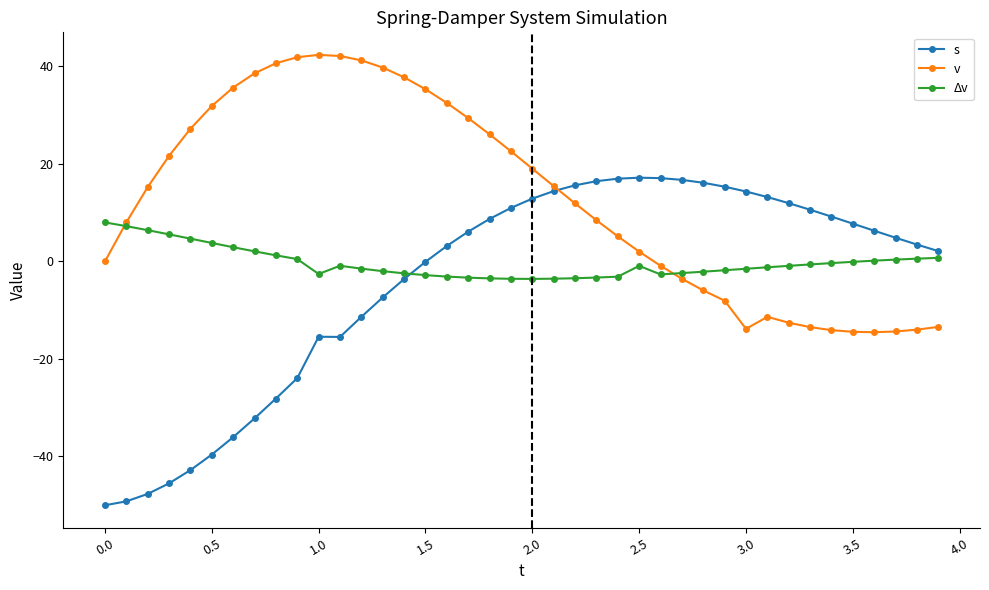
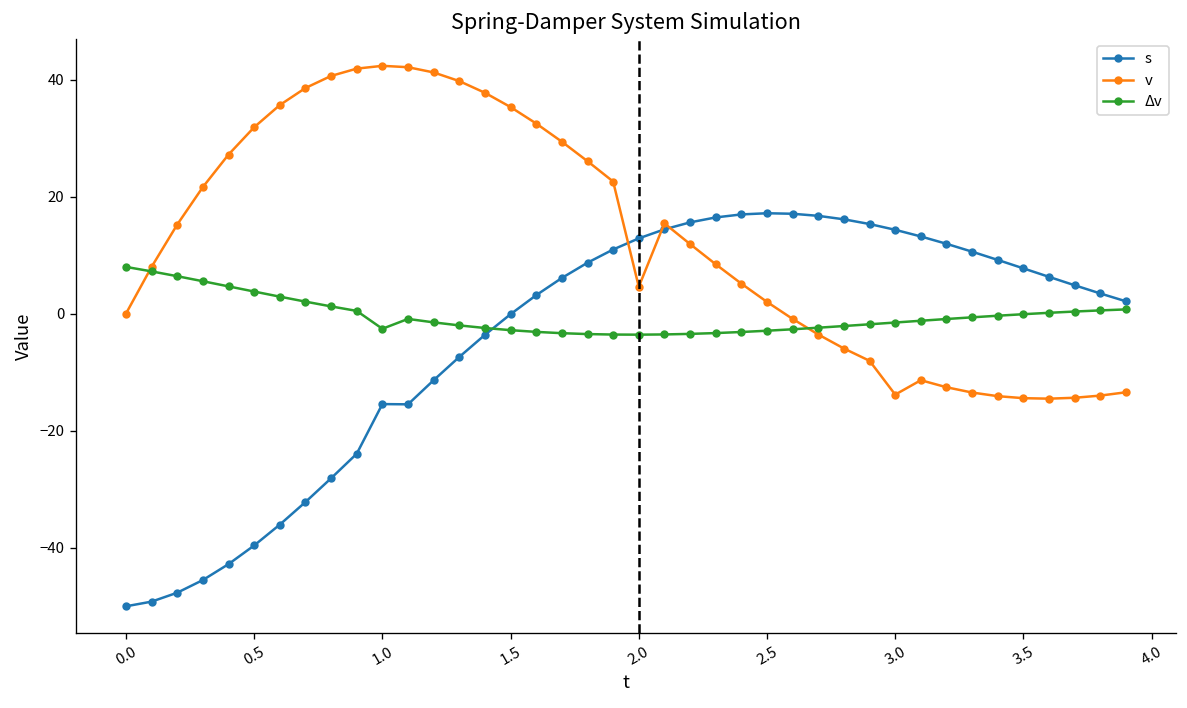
  {
    "s": {
      "0.0": -50,
      "0.5": -40,
      "1.0": -15,
      "1.5": 0,
      "2.0": 13,
      "2.5": 17,
      "3.0": 14,
      "3.5": 8
    },
    "v": {
      "0.0": 0,
      "0.5": 32,
      "1.0": 42,
      "1.5": 35,
-     "2.0": 19,
+     "2.0": 5,
      "2.5": 2,
      "3.0": -14,
      "3.5": -14
    },
    "Δv": {
      "0.0": 8,
      "0.5": 4,
      "1.0": -3,
      "1.5": -3,
      "2.0": -4,
-     "2.5": -1,
+     "2.5": -3,
      "3.0": -2,
      "3.5": 0
    }
  }
